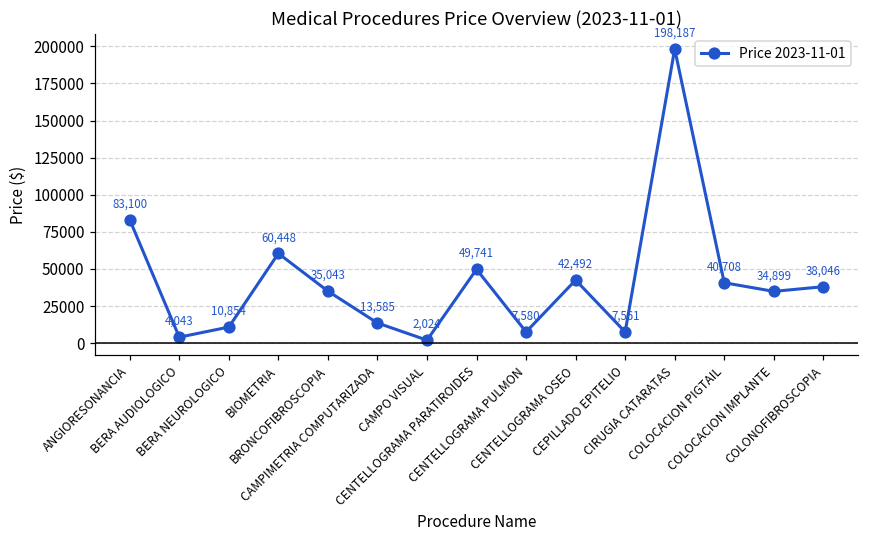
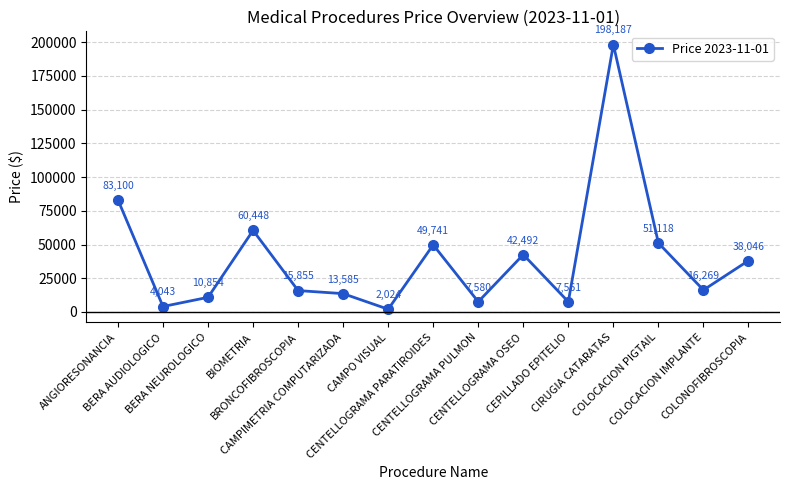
  {
    "ANGIORESONANCIA": "83,100",
    "BERA AUDIOLOGICO": "4,043",
    "BERA NEUROLOGICO": "10,854",
    "BIOMETRIA": "60,448",
-   "BRONCOFIBROSCOPIA": "35,043",
+   "BRONCOFIBROSCOPIA": "15,855",
    "CAMPIMETRIA COMPUTARIZADA": "13,585",
    "CAMPO VISUAL": "2,024",
    "CENTELLOGRAMA PARATIROIDES": "49,741",
    "CENTELLOGRAMA PULMON": "7,580",
    "CENTELLOGRAMA OSEO": "42,492",
    "CEPILLADO EPITELIO": "7,561",
    "CIRUGIA CATARATAS": "198,187",
-   "COLOCACION PIGTAIL": "40,708",
-   "COLOCACION IMPLANTE": "34,899",
+   "COLOCACION PIGTAIL": "51,118",
+   "COLOCACION IMPLANTE": "16,269",
    "COLONOFIBROSCOPIA": "38,046"
  }
